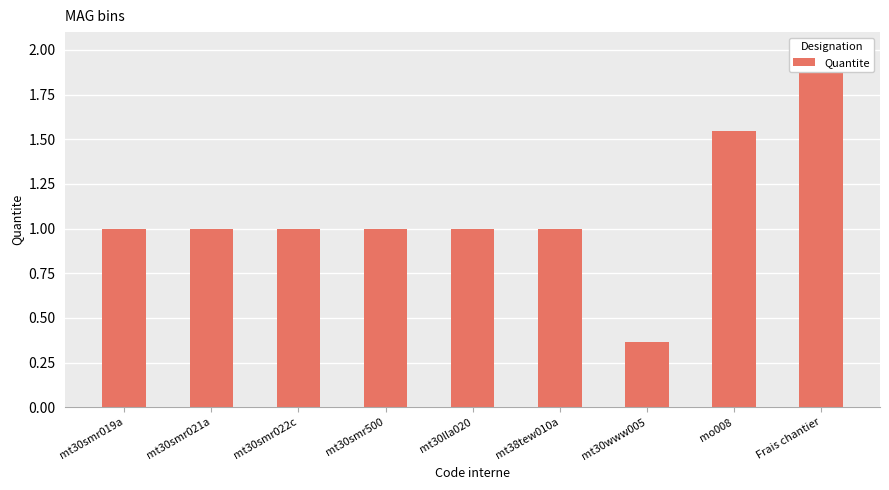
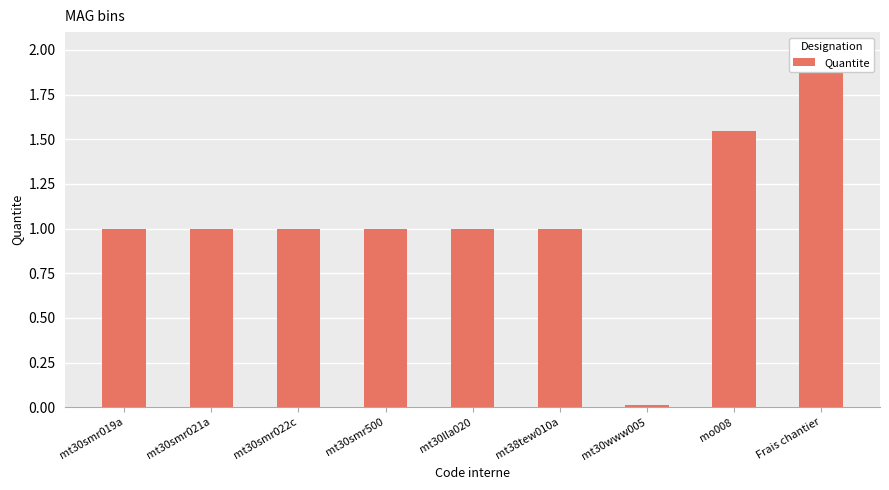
  {
    "mt30smr019a": 1.00,
    "mt30smr021a": 1.00,
    "mt30smr022c": 1.00,
    "mt30smr500": 1.00,
    "mt30lla020": 1.00,
    "mt38tew010a": 1.00,
-   "mt30www005": 0.37,
+   "mt30www005": 0.01,
    "mo008": 1.54
  }
